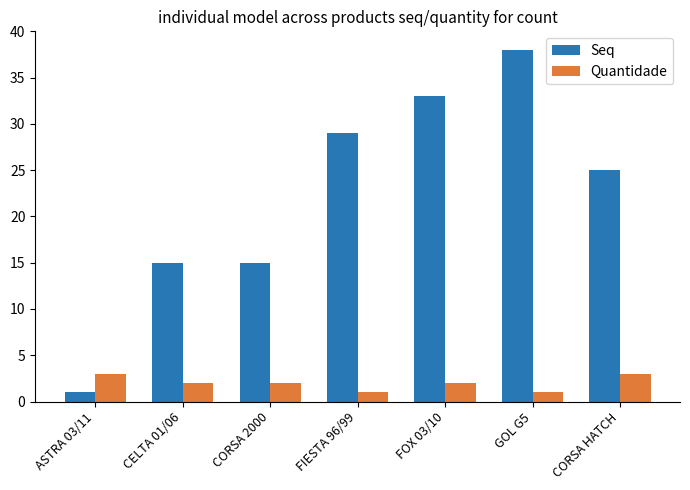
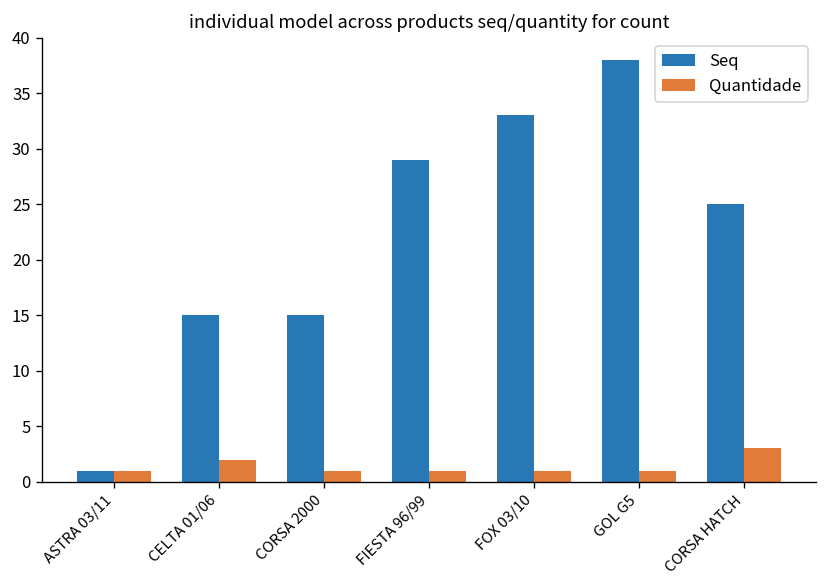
  {
    "Seq": {
      "ASTRA 03/11": 1,
      "CELTA 01/06": 15,
      "CORSA 2000": 15,
      "FIESTA 96/99": 29,
      "FOX 03/10": 33,
      "GOL G5": 38,
      "CORSA HATCH": 25
    },
    "Quantidade": {
-     "ASTRA 03/11": 3,
+     "ASTRA 03/11": 1,
      "CELTA 01/06": 2,
-     "CORSA 2000": 2,
+     "CORSA 2000": 1,
      "FIESTA 96/99": 1,
-     "FOX 03/10": 2,
+     "FOX 03/10": 1,
      "GOL G5": 1,
      "CORSA HATCH": 3
    }
  }
